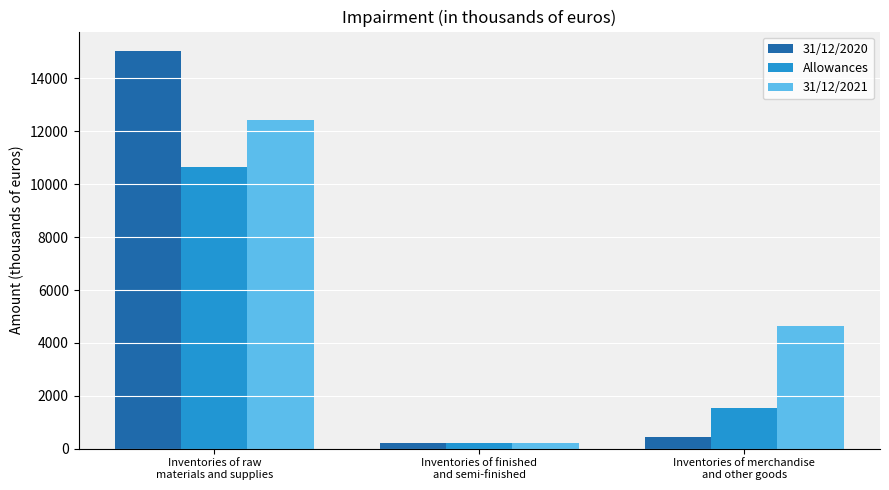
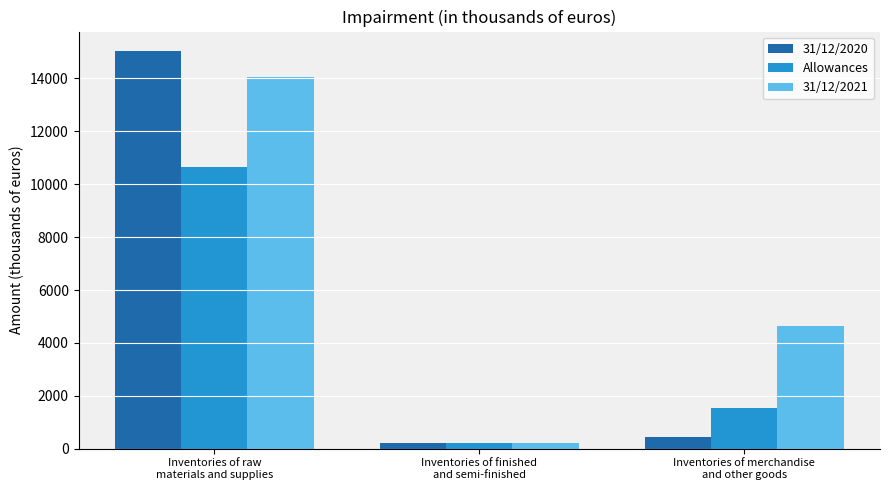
  {
    "31/12/2021": {
-     "Inventories of raw materials and supplies": 12400,
+     "Inventories of raw materials and supplies": 14100,
      "Inventories of finished and semi-finished": 200,
      "Inventories of merchandise and other goods": 4600
    }
  }
